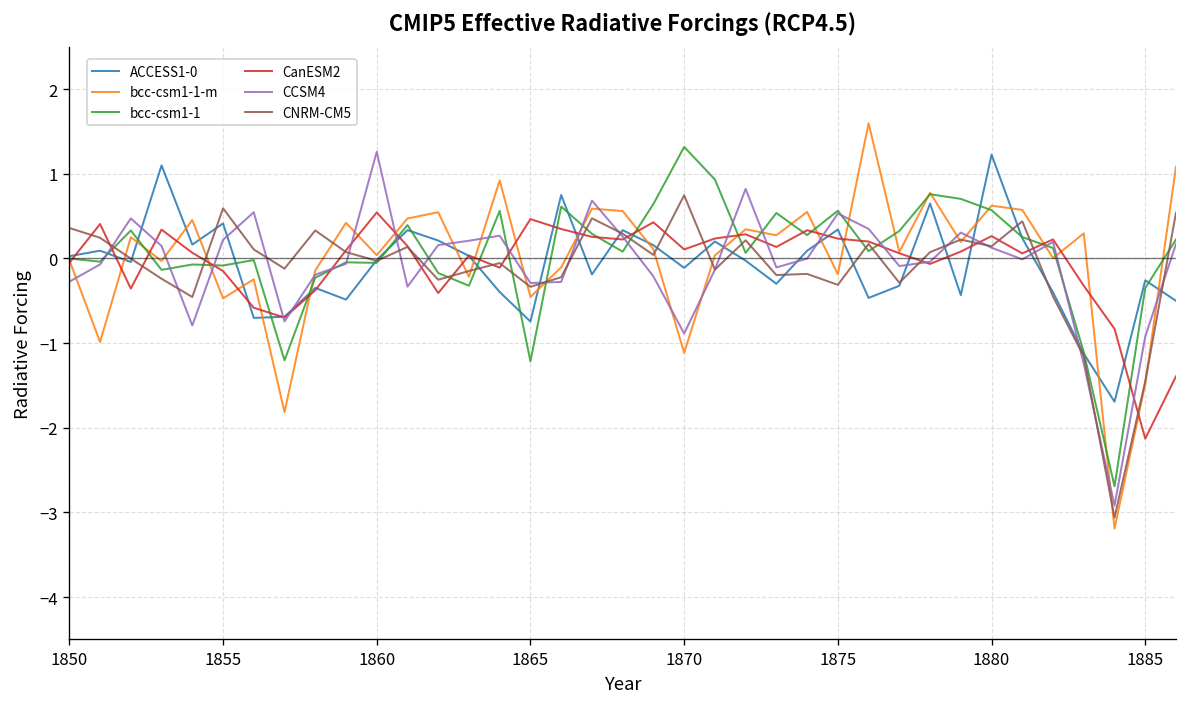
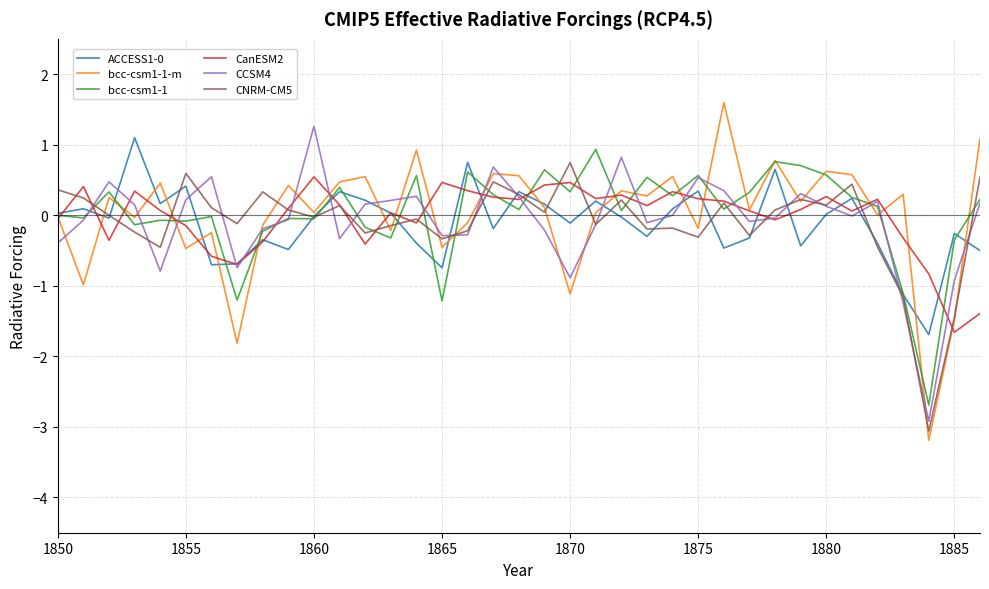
  {
    "ACCESS1-0": {
      "1855": 0.4,
      "1865": -0.7,
      "1870": -0.1,
      "1875": 0.3,
-     "1880": 1.2,
+     "1880": 0.0,
      "1885": -0.3
    },
    "bcc-csm1-1-m": {
      "1855": -0.5,
      "1860": 0.0,
      "1865": -0.5,
      "1870": -1.1,
      "1875": -0.2,
      "1880": 0.6
    },
    "bcc-csm1-1": {
      "1855": -0.1,
      "1865": -1.2,
-     "1870": 1.3,
+     "1870": 0.3,
      "1880": 0.6,
      "1885": -0.3
    },
    "CanESM2": {
      "1855": -0.1,
      "1860": 0.5,
      "1865": 0.5,
-     "1870": 0.1,
+     "1870": 0.5,
      "1875": 0.2,
      "1880": 0.3,
-     "1885": -2.1
+     "1885": -1.7
    },
    "CCSM4": {
-     "1850": -0.3,
+     "1850": -0.4,
      "1855": 0.2,
      "1860": 1.3,
      "1865": -0.3,
      "1870": -0.9,
      "1885": -0.9
    },
    "CNRM-CM5": {
      "1850": 0.4,
      "1855": 0.6,
      "1865": -0.3,
      "1870": 0.7,
      "1875": -0.3
    }
  }
